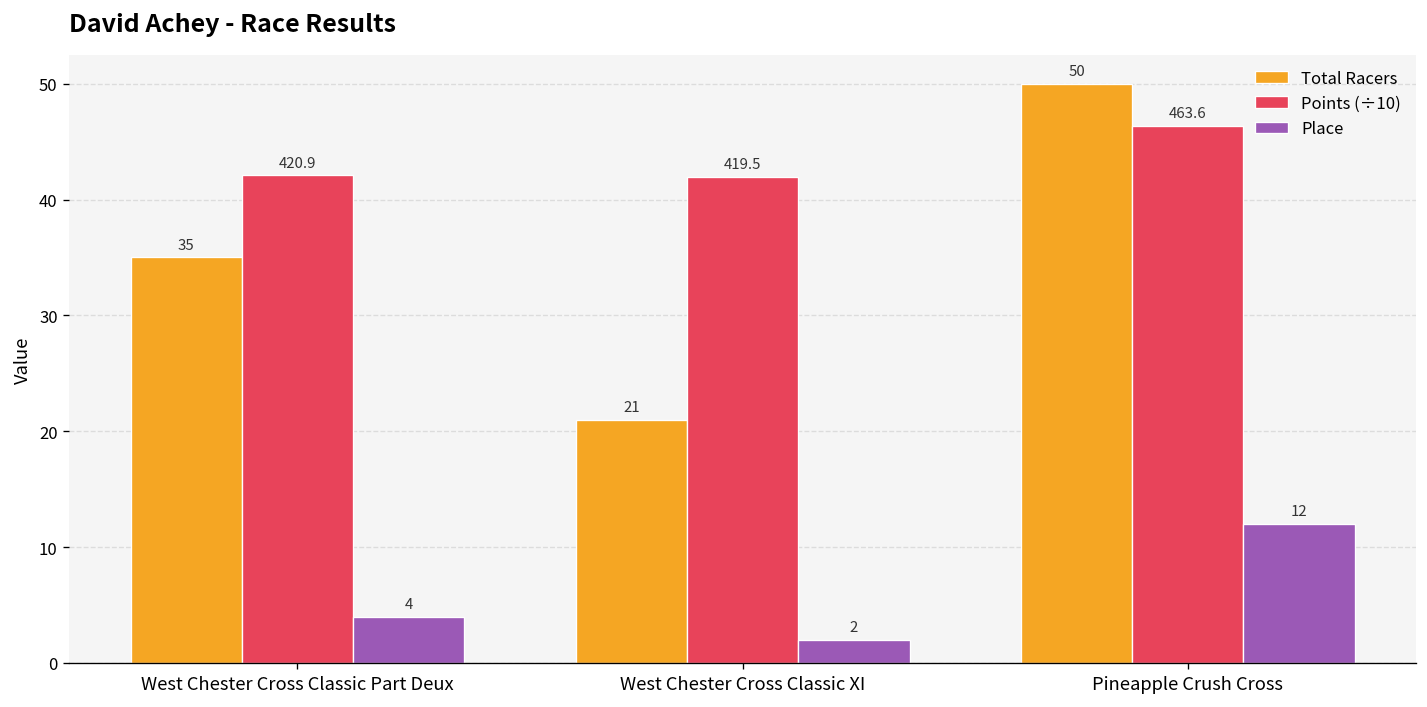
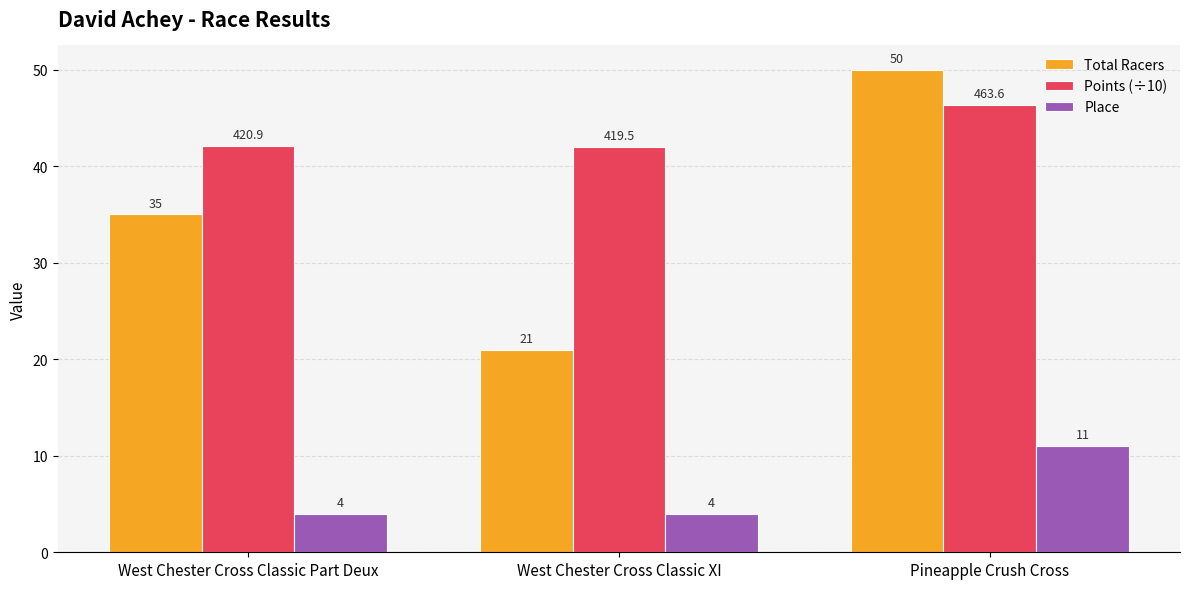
  {
    "Total Racers": {
      "West Chester Cross Classic Part Deux": 35,
      "West Chester Cross Classic XI": 21,
      "Pineapple Crush Cross": 50
    },
    "Place": {
      "West Chester Cross Classic Part Deux": 4,
-     "West Chester Cross Classic XI": 2,
-     "Pineapple Crush Cross": 12
+     "West Chester Cross Classic XI": 4,
+     "Pineapple Crush Cross": 11
    }
  }
